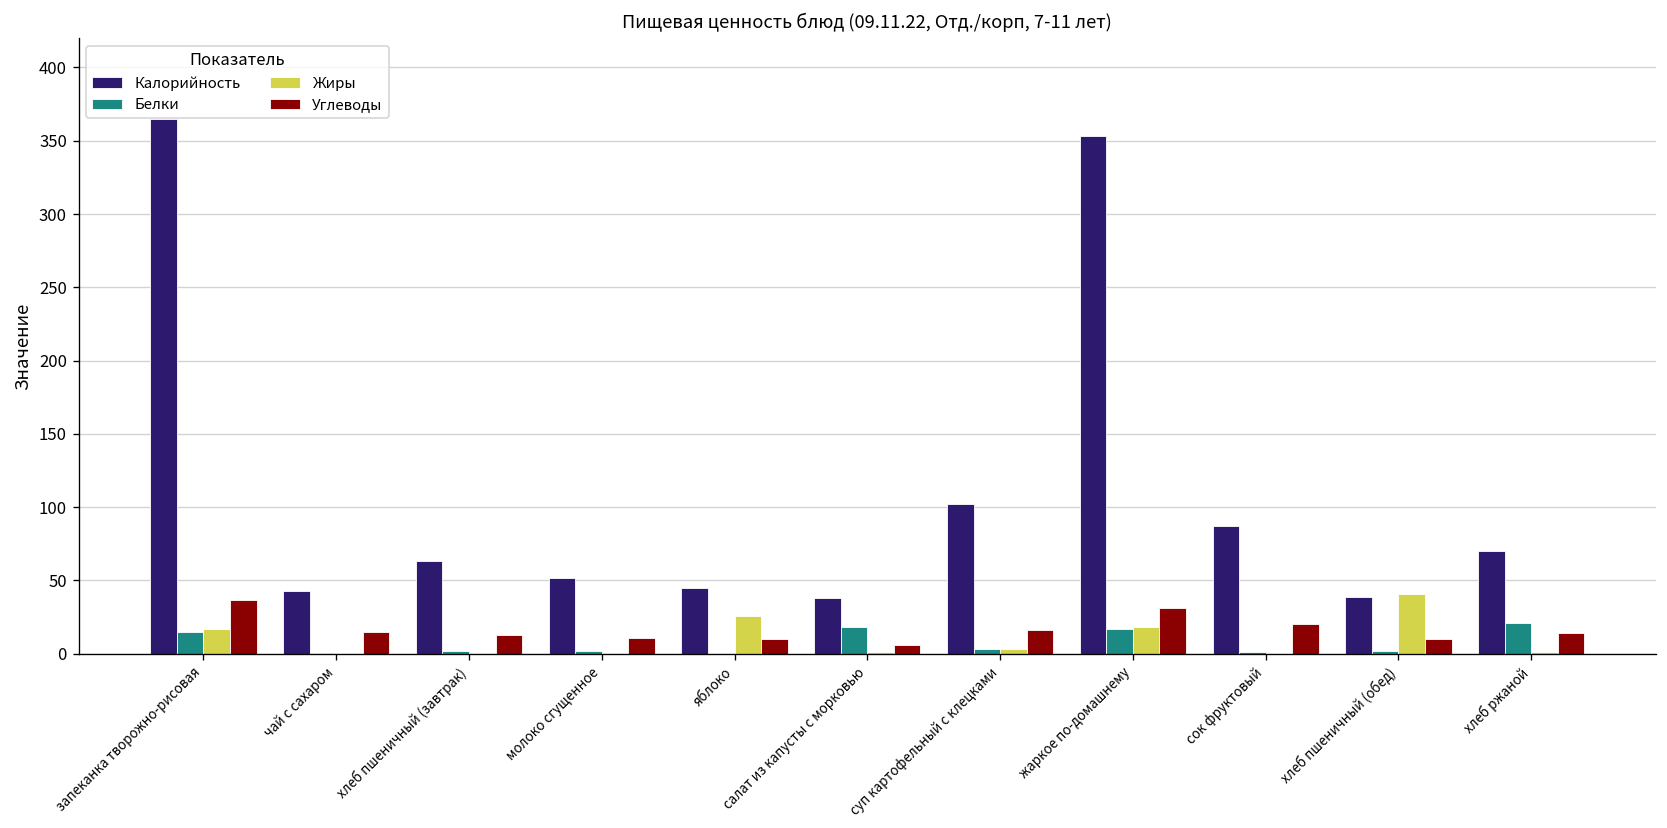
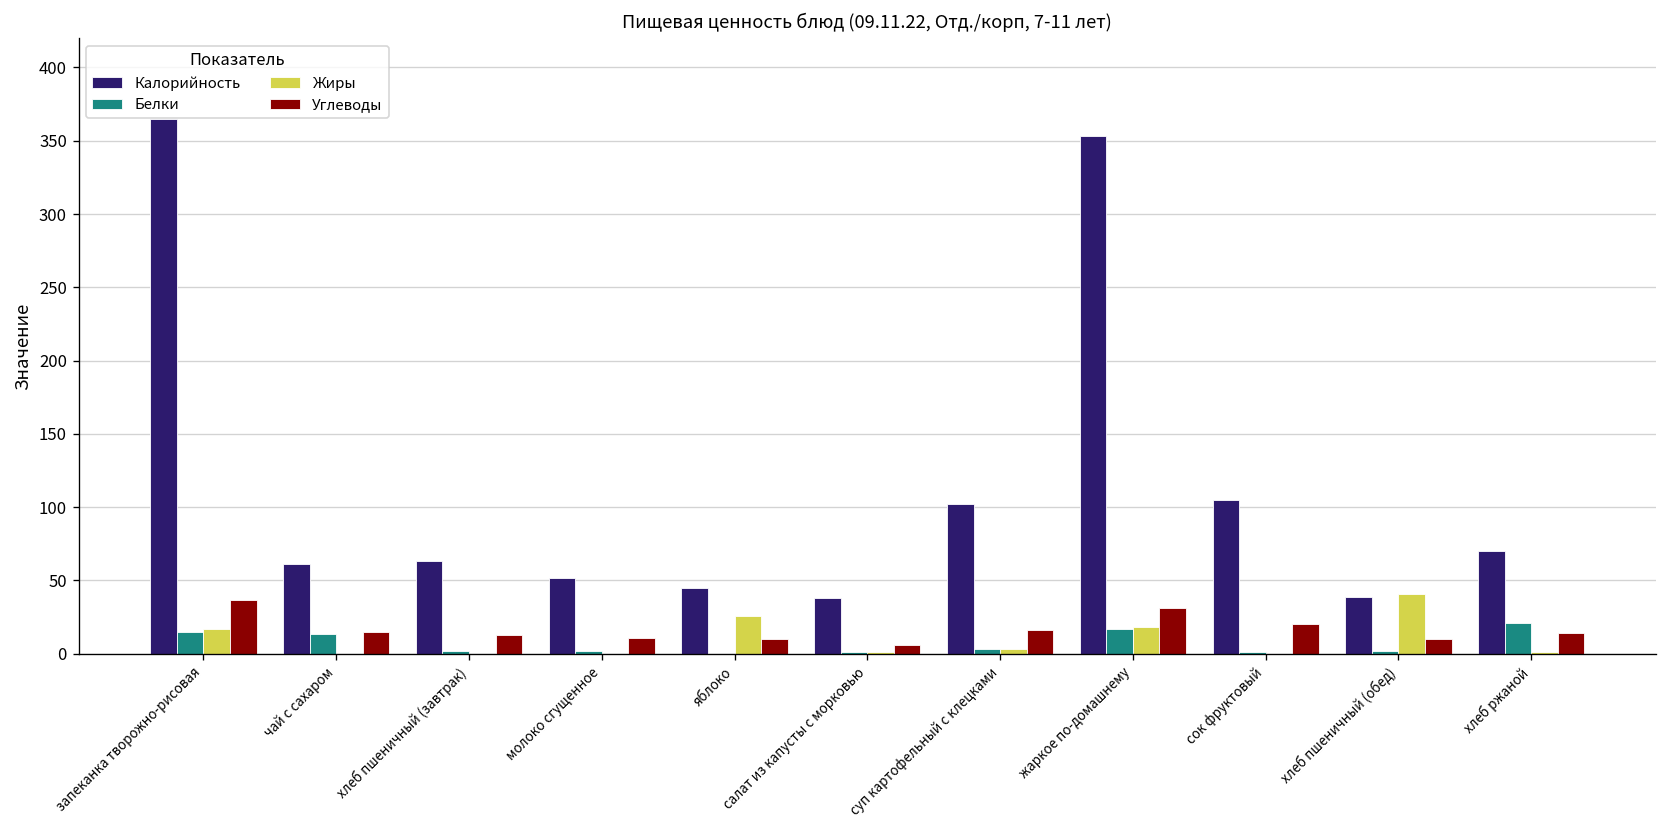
  {
    "Калорийность": {
-     "чай с сахаром": 43,
+     "чай с сахаром": 61,
      "хлеб пшеничный (завтрак)": 63,
      "молоко сгущенное": 52,
      "яблоко": 45,
      "салат из капусты с морковью": 38,
      "суп картофельный с клецками": 102,
      "жаркое по-домашнему": 353,
-     "сок фруктовый": 87,
+     "сок фруктовый": 105,
      "хлеб пшеничный (обед)": 39,
      "хлеб ржаной": 70
    },
    "Белки": {
      "запеканка творожно-рисовая": 15,
-     "чай с сахаром": 0,
+     "чай с сахаром": 13,
      "яблоко": 0,
-     "салат из капусты с морковью": 18,
+     "салат из капусты с морковью": 1,
      "суп картофельный с клецками": 3,
      "жаркое по-домашнему": 17,
      "хлеб ржаной": 21
    },
    "Жиры": {
      "запеканка творожно-рисовая": 17,
      "чай с сахаром": 0,
      "хлеб пшеничный (завтрак)": 0,
      "молоко сгущенное": 0,
      "яблоко": 26,
      "суп картофельный с клецками": 3,
      "жаркое по-домашнему": 18,
      "сок фруктовый": 0,
      "хлеб пшеничный (обед)": 41
    },
    "Углеводы": {
      "запеканка творожно-рисовая": 37,
      "чай с сахаром": 15,
      "хлеб пшеничный (завтрак)": 13,
      "молоко сгущенное": 11,
      "яблоко": 10,
      "салат из капусты с морковью": 6,
      "суп картофельный с клецками": 16,
      "жаркое по-домашнему": 31,
      "сок фруктовый": 20,
      "хлеб пшеничный (обед)": 10,
      "хлеб ржаной": 14
    }
  }
